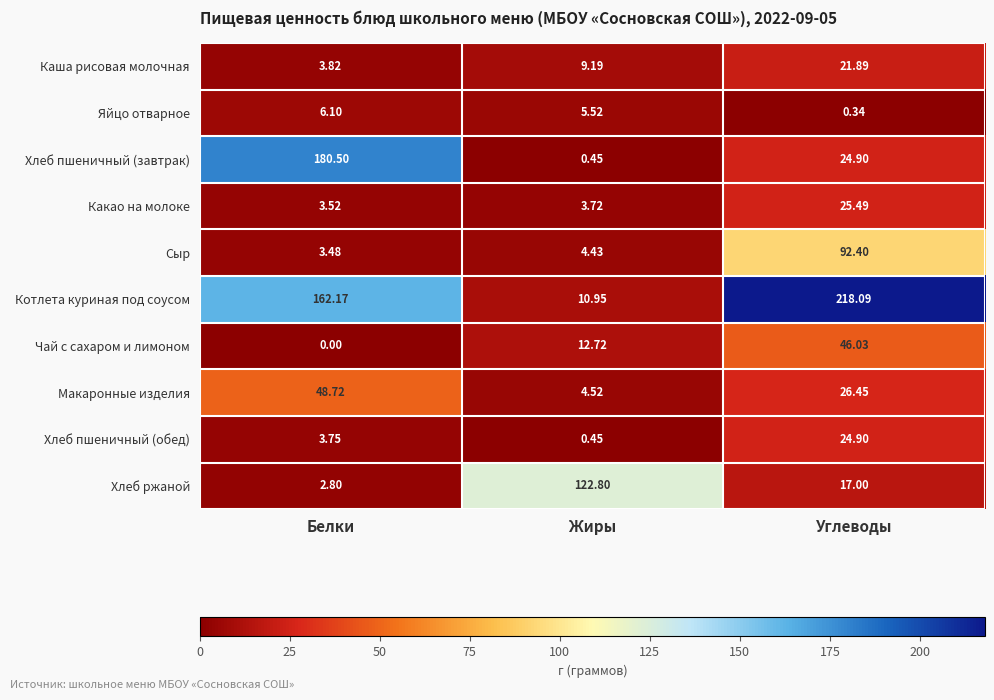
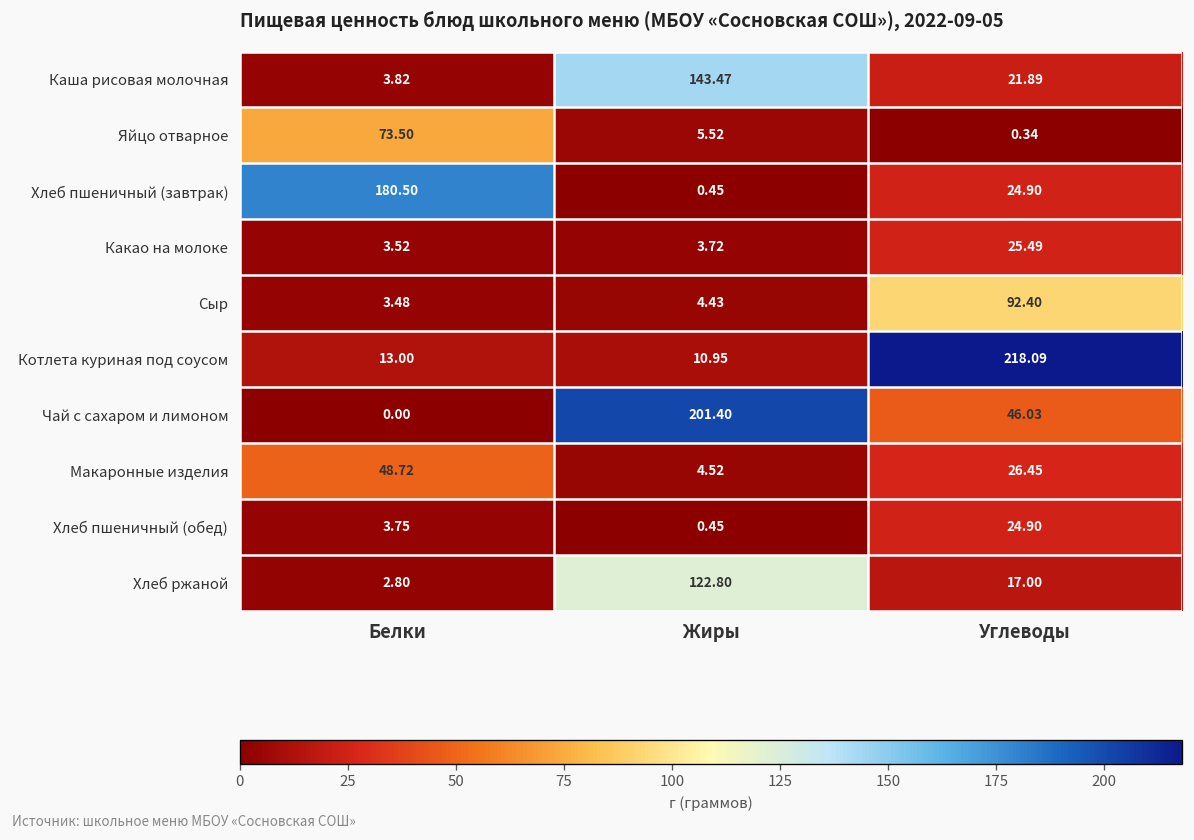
  {
    "Каша рисовая молочная": {
      "Белки": 3.82,
-     "Жиры": 9.19,
+     "Жиры": 143.47,
      "Углеводы": 21.89
    },
    "Яйцо отварное": {
-     "Белки": 6.10,
+     "Белки": 73.50,
      "Жиры": 5.52,
      "Углеводы": 0.34
    },
    "Хлеб пшеничный (завтрак)": {
      "Белки": 180.50,
      "Жиры": 0.45,
      "Углеводы": 24.90
    },
    "Какао на молоке": {
      "Белки": 3.52,
      "Жиры": 3.72,
      "Углеводы": 25.49
    },
    "Сыр": {
      "Белки": 3.48,
      "Жиры": 4.43,
      "Углеводы": 92.40
    },
    "Котлета куриная под соусом": {
-     "Белки": 162.17,
+     "Белки": 13.00,
      "Жиры": 10.95,
      "Углеводы": 218.09
    },
    "Чай с сахаром и лимоном": {
      "Белки": 0.00,
-     "Жиры": 12.72,
+     "Жиры": 201.40,
      "Углеводы": 46.03
    },
    "Макаронные изделия": {
      "Белки": 48.72,
      "Жиры": 4.52,
      "Углеводы": 26.45
    },
    "Хлеб пшеничный (обед)": {
      "Белки": 3.75,
      "Жиры": 0.45,
      "Углеводы": 24.90
    },
    "Хлеб ржаной": {
      "Белки": 2.80,
      "Жиры": 122.80,
      "Углеводы": 17.00
    }
  }
